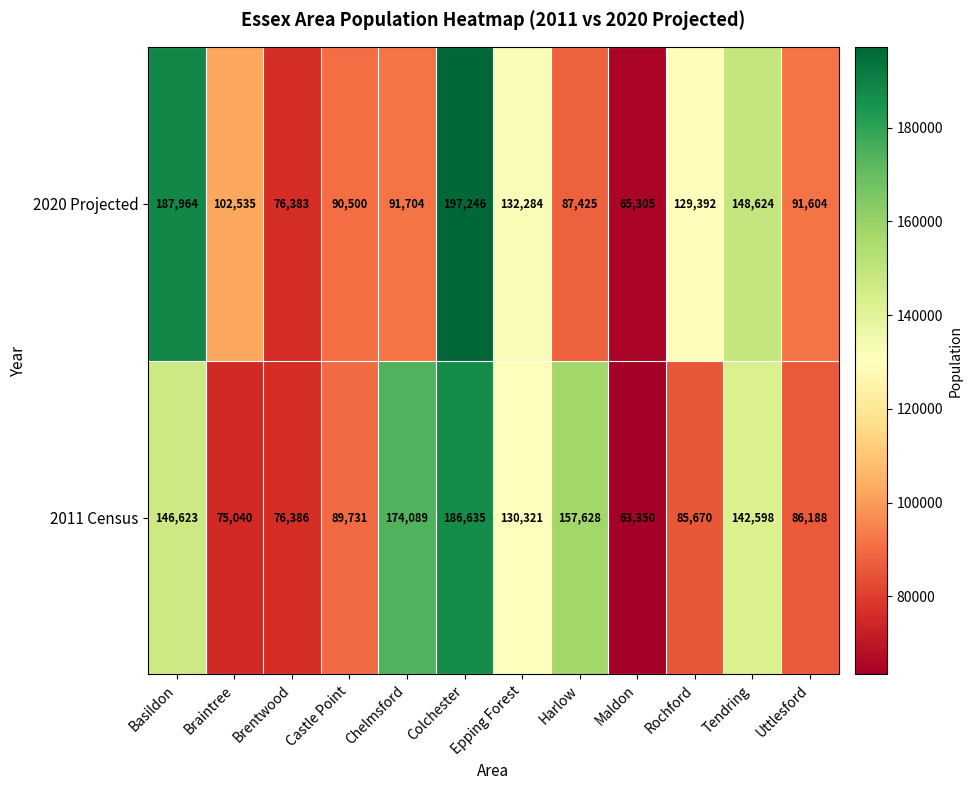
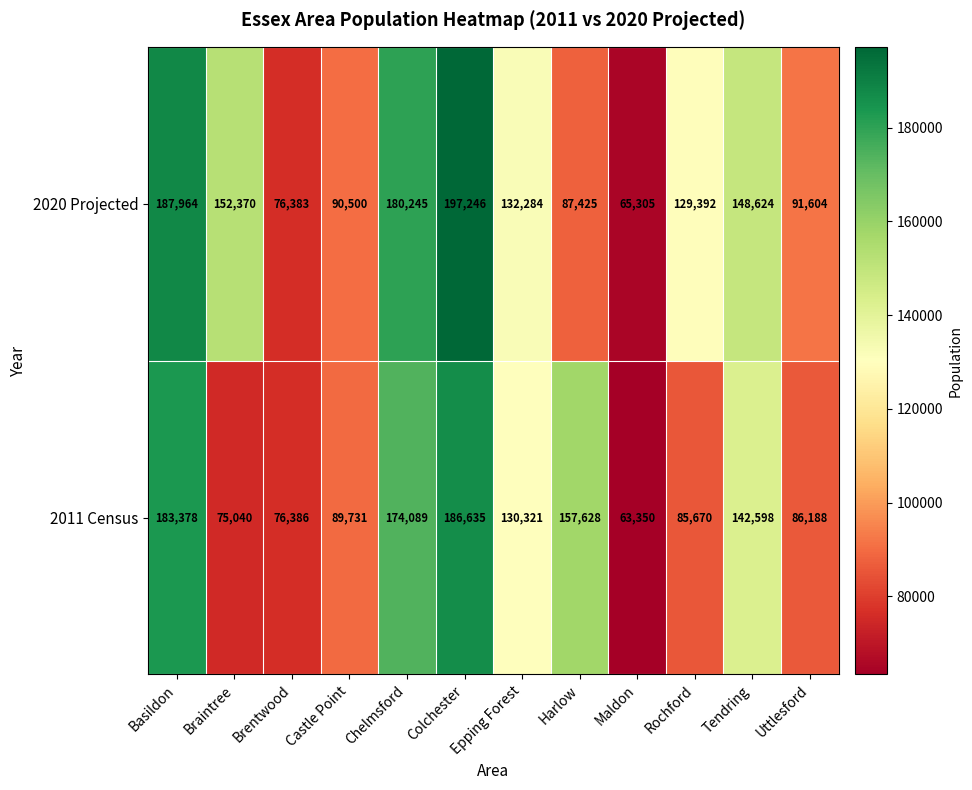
  {
    "2020 Projected": {
      "Basildon": "187,964",
-     "Braintree": "102,535",
+     "Braintree": "152,370",
      "Brentwood": "76,383",
      "Castle Point": "90,500",
-     "Chelmsford": "91,704",
+     "Chelmsford": "180,245",
      "Colchester": "197,246",
      "Epping Forest": "132,284",
      "Harlow": "87,425",
      "Maldon": "65,305",
      "Rochford": "129,392",
      "Tendring": "148,624",
      "Uttlesford": "91,604"
    },
    "2011 Census": {
-     "Basildon": "146,623",
+     "Basildon": "183,378",
      "Braintree": "75,040",
      "Brentwood": "76,386",
      "Castle Point": "89,731",
      "Chelmsford": "174,089",
      "Colchester": "186,635",
      "Epping Forest": "130,321",
      "Harlow": "157,628",
      "Maldon": "63,350",
      "Rochford": "85,670",
      "Tendring": "142,598",
      "Uttlesford": "86,188"
    }
  }
